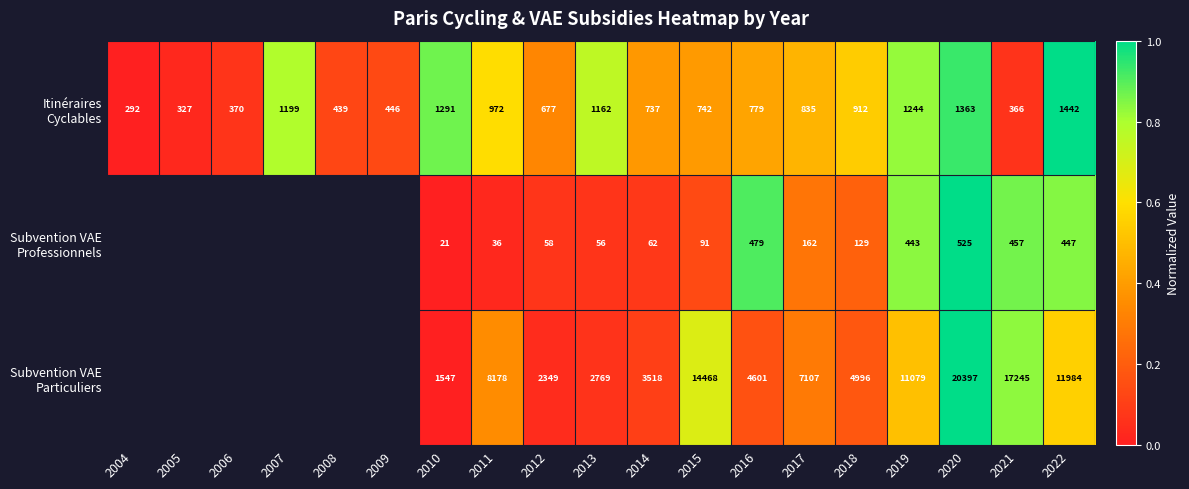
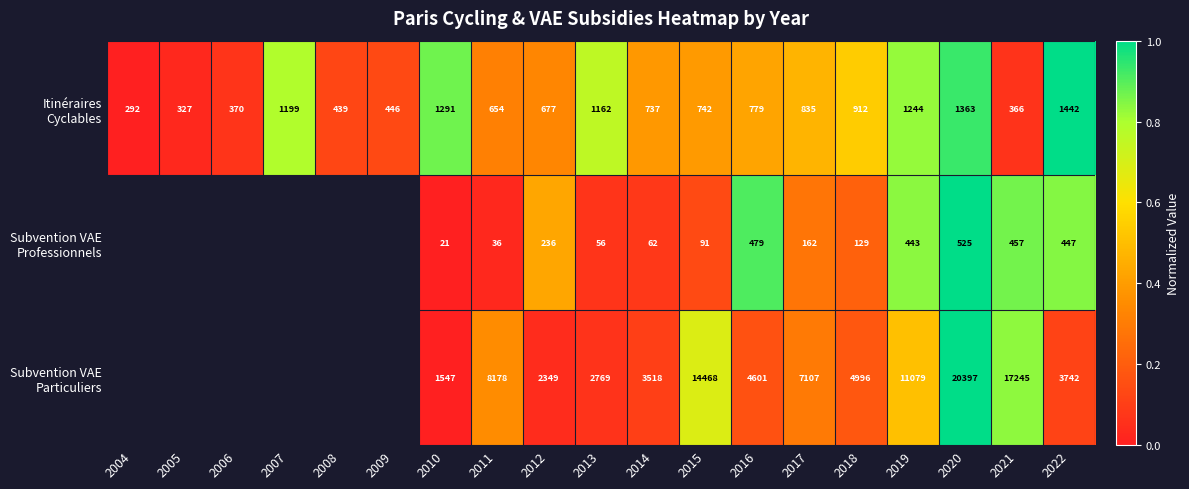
  {
    "Itinéraires Cyclables": {
      "2004": 292,
      "2005": 327,
      "2006": 370,
      "2007": 1199,
      "2008": 439,
      "2009": 446,
      "2010": 1291,
-     "2011": 972,
+     "2011": 654,
      "2012": 677,
      "2013": 1162,
      "2014": 737,
      "2015": 742,
      "2016": 779,
      "2017": 835,
      "2018": 912,
      "2019": 1244,
      "2020": 1363,
      "2021": 366,
      "2022": 1442
    },
    "Subvention VAE Professionnels": {
      "2010": 21,
      "2011": 36,
-     "2012": 58,
+     "2012": 236,
      "2013": 56,
      "2014": 62,
      "2015": 91,
      "2016": 479,
      "2017": 162,
      "2018": 129,
      "2019": 443,
      "2020": 525,
      "2021": 457,
      "2022": 447
    },
    "Subvention VAE Particuliers": {
      "2010": 1547,
      "2011": 8178,
      "2012": 2349,
      "2013": 2769,
      "2014": 3518,
      "2015": 14468,
      "2016": 4601,
      "2017": 7107,
      "2018": 4996,
      "2019": 11079,
      "2020": 20397,
      "2021": 17245,
-     "2022": 11984
+     "2022": 3742
    }
  }
